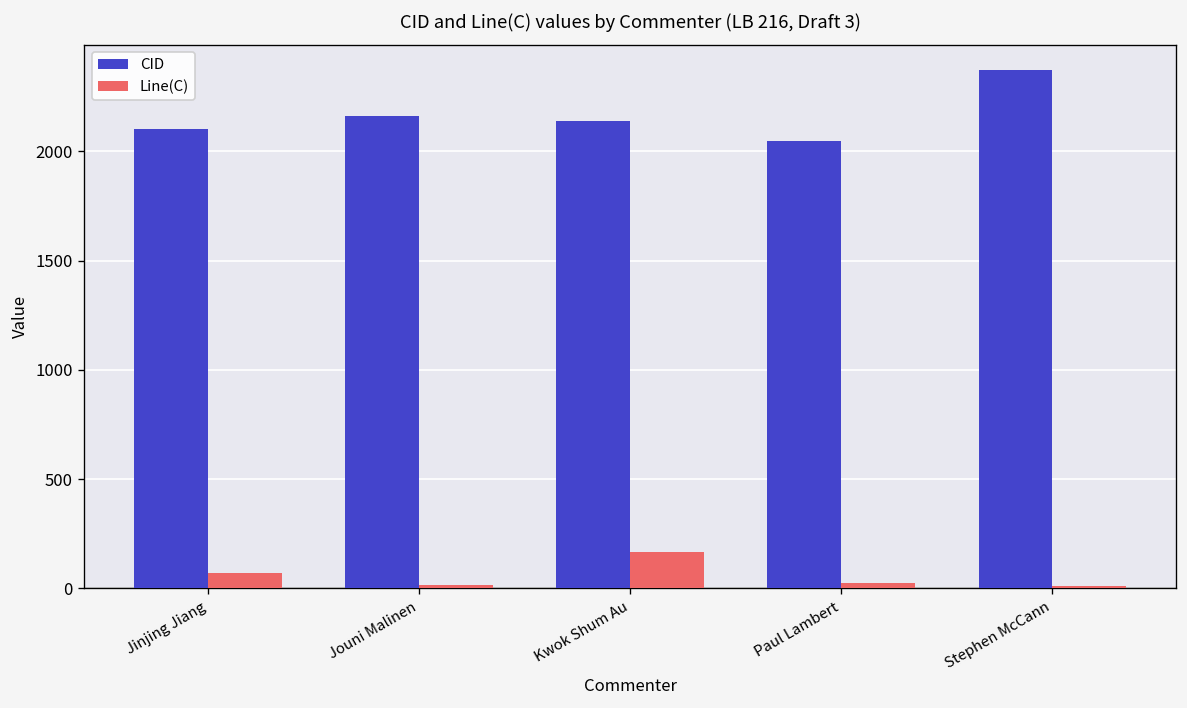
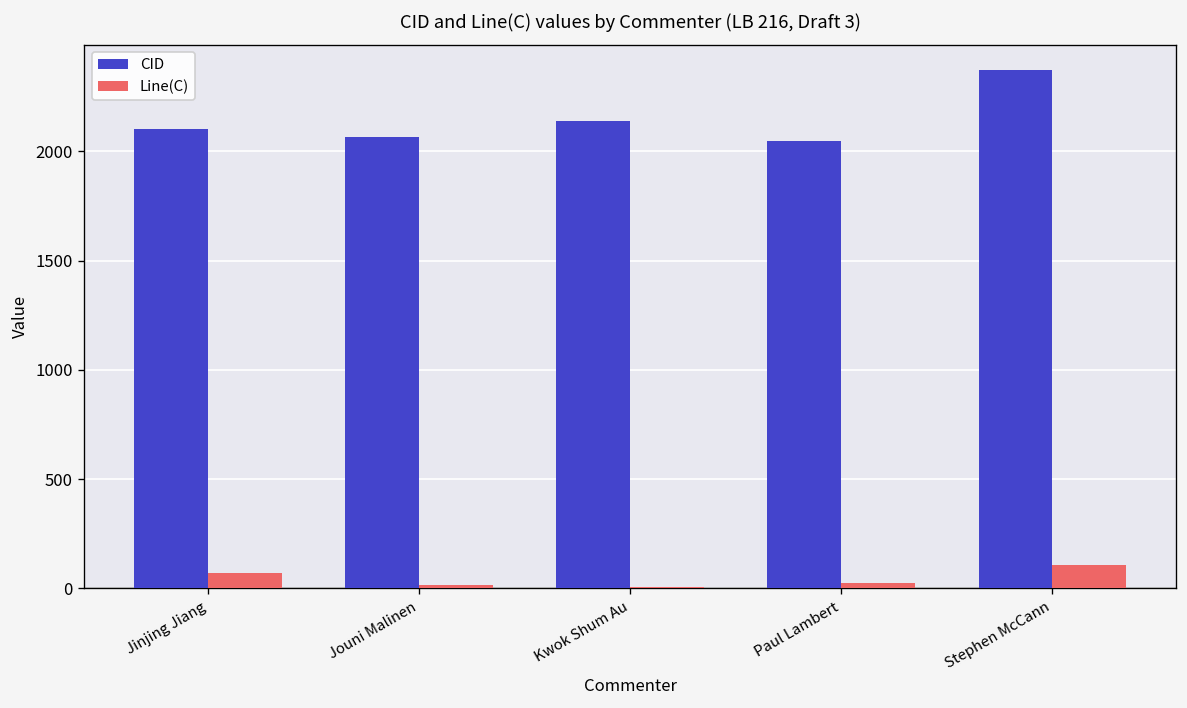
  {
    "CID": {
      "Jinjing Jiang": 2100,
-     "Jouni Malinen": 2160,
+     "Jouni Malinen": 2070,
      "Kwok Shum Au": 2140,
      "Paul Lambert": 2050,
      "Stephen McCann": 2370
    },
    "Line(C)": {
      "Jinjing Jiang": 70,
      "Jouni Malinen": 20,
-     "Kwok Shum Au": 170,
+     "Kwok Shum Au": 10,
      "Paul Lambert": 30,
-     "Stephen McCann": 10
+     "Stephen McCann": 110
    }
  }
